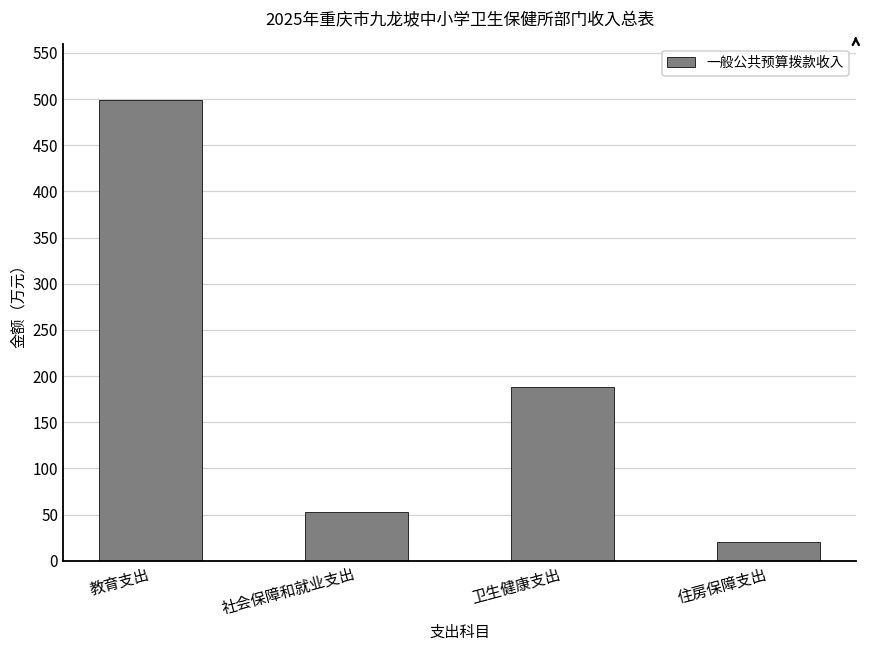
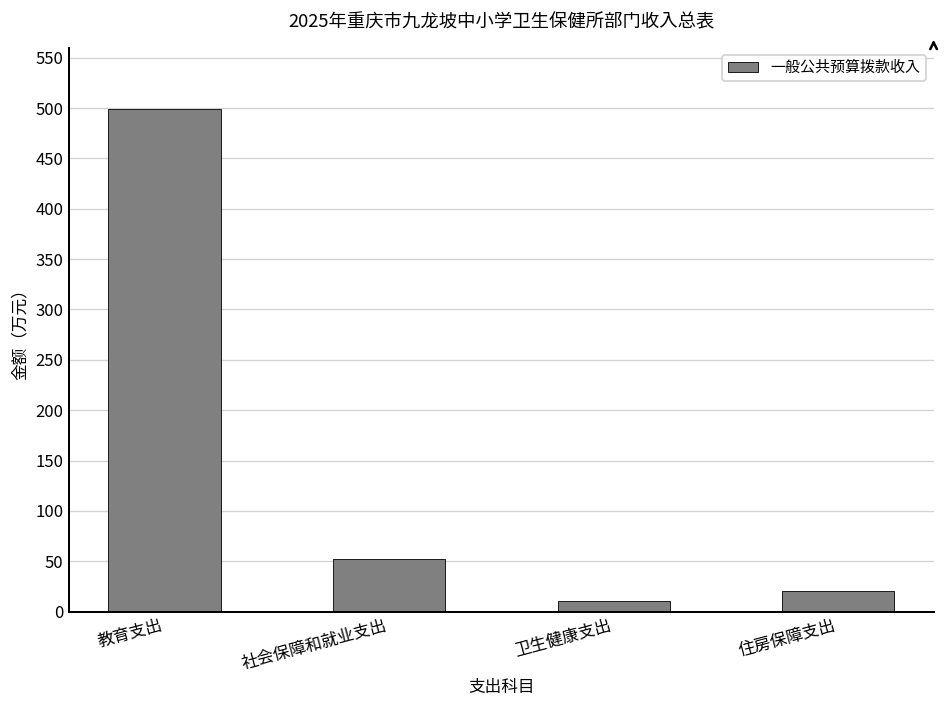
  {
    "教育支出": 500,
    "社会保障和就业支出": 50,
-   "卫生健康支出": 190,
+   "卫生健康支出": 10,
    "住房保障支出": 20
  }
